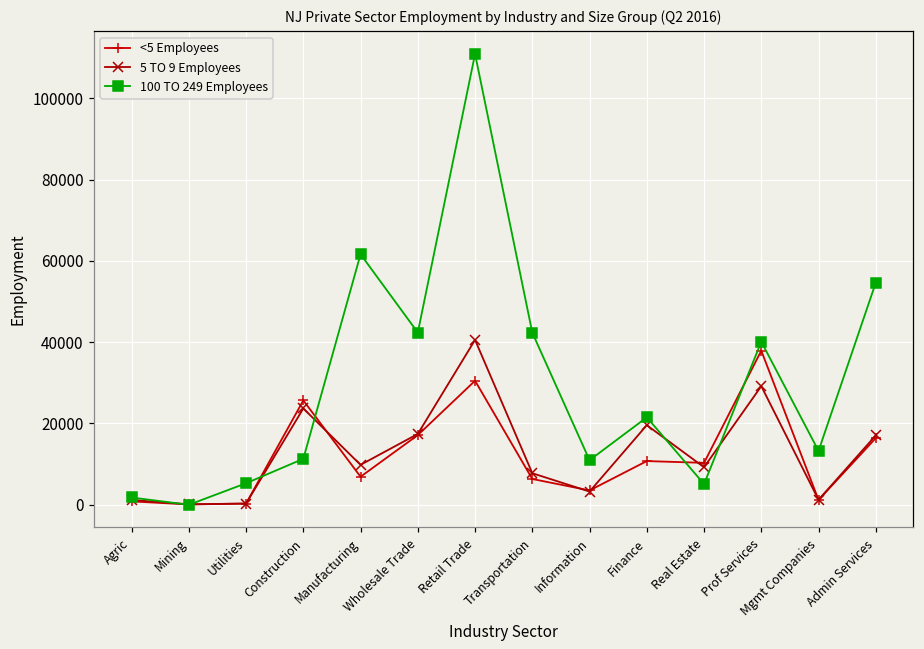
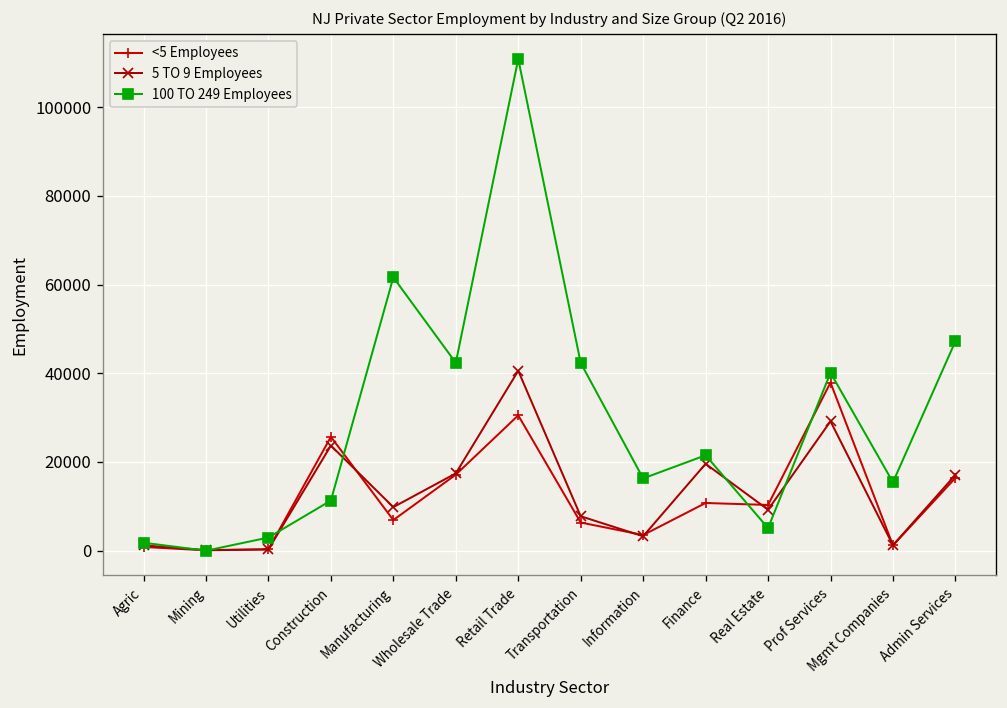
  {
    "100 TO 249 Employees": {
-     "Utilities": 5000,
+     "Utilities": 3000,
      "Construction": 11000,
      "Manufacturing": 62000,
      "Wholesale Trade": 42000,
      "Retail Trade": 111000,
      "Transportation": 42000,
-     "Information": 11000,
+     "Information": 16000,
      "Finance": 22000,
      "Real Estate": 5000,
      "Prof Services": 40000,
-     "Mgmt Companies": 13000,
-     "Admin Services": 55000
+     "Mgmt Companies": 15000,
+     "Admin Services": 47000
    }
  }
